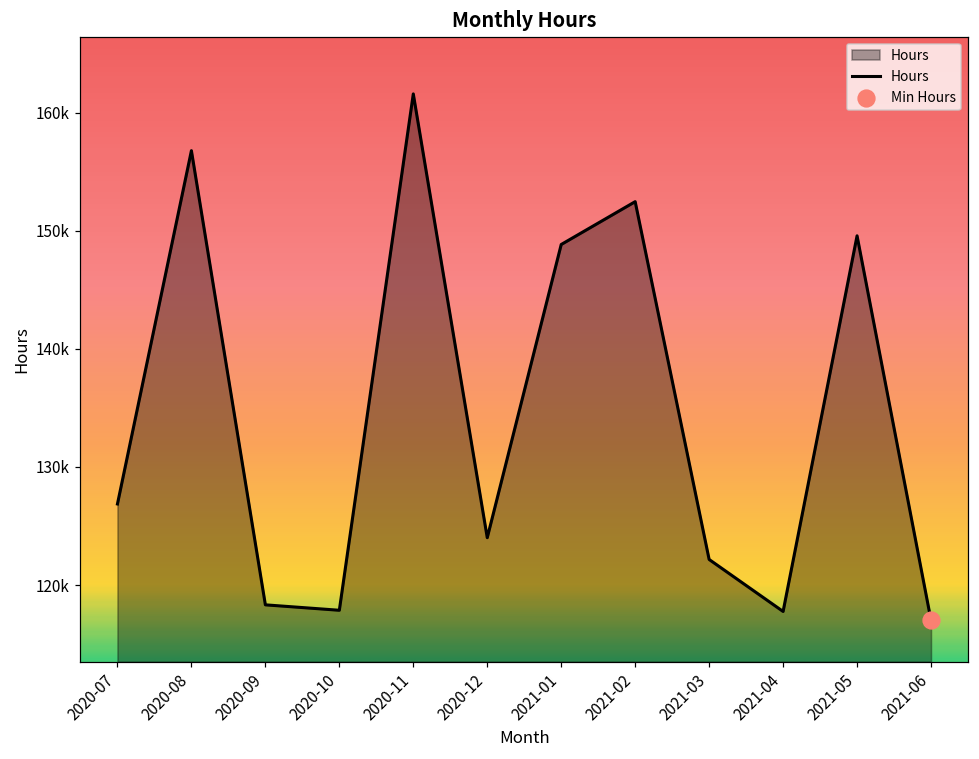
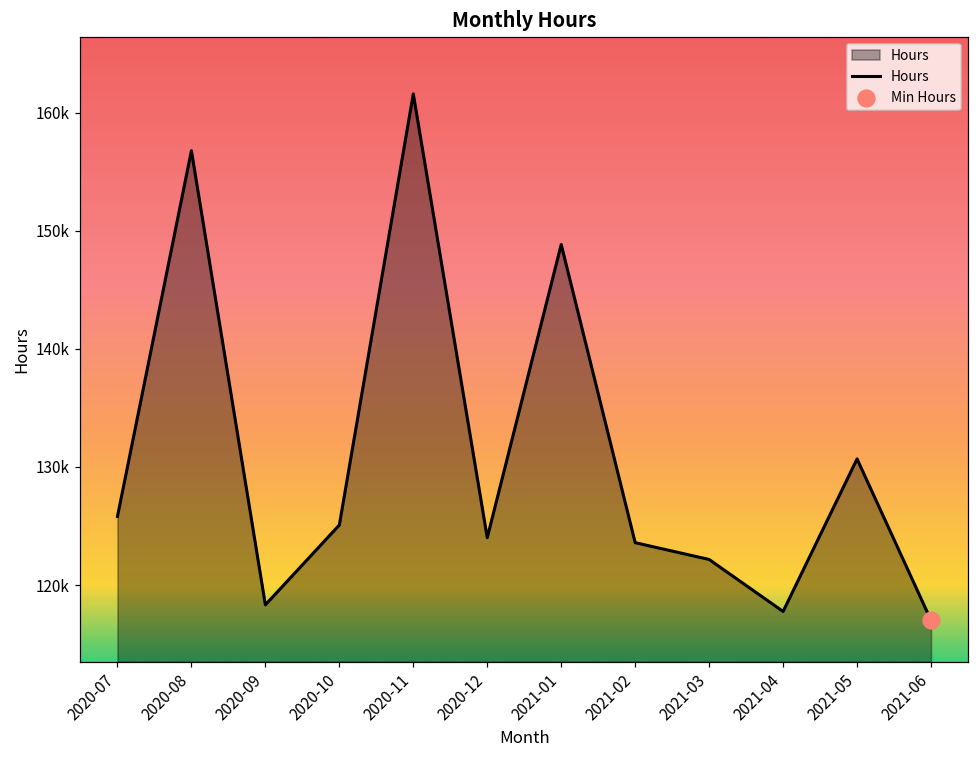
  {
    "Hours": {
-     "2020-07": 126900,
+     "2020-07": 125800,
      "2020-08": 156800,
      "2020-09": 118300,
-     "2020-10": 117900,
+     "2020-10": 125100,
      "2020-11": 161600,
      "2020-12": 124000,
      "2021-01": 148800,
-     "2021-02": 152500,
+     "2021-02": 123600,
      "2021-03": 122200,
      "2021-04": 117800,
-     "2021-05": 149600
+     "2021-05": 130700
    }
  }
